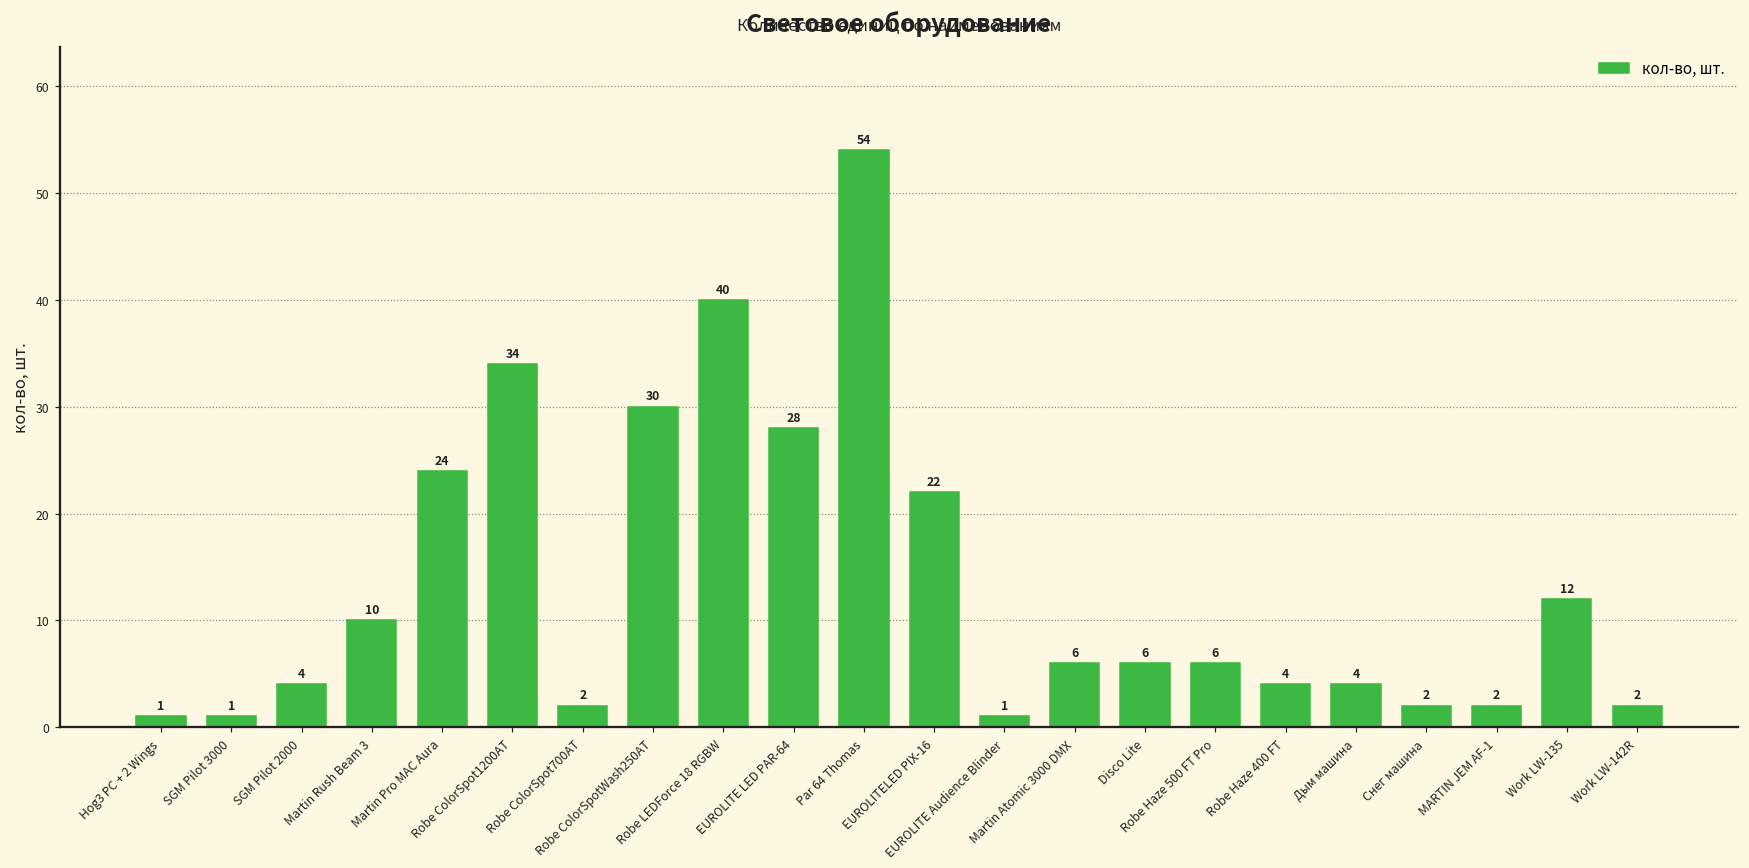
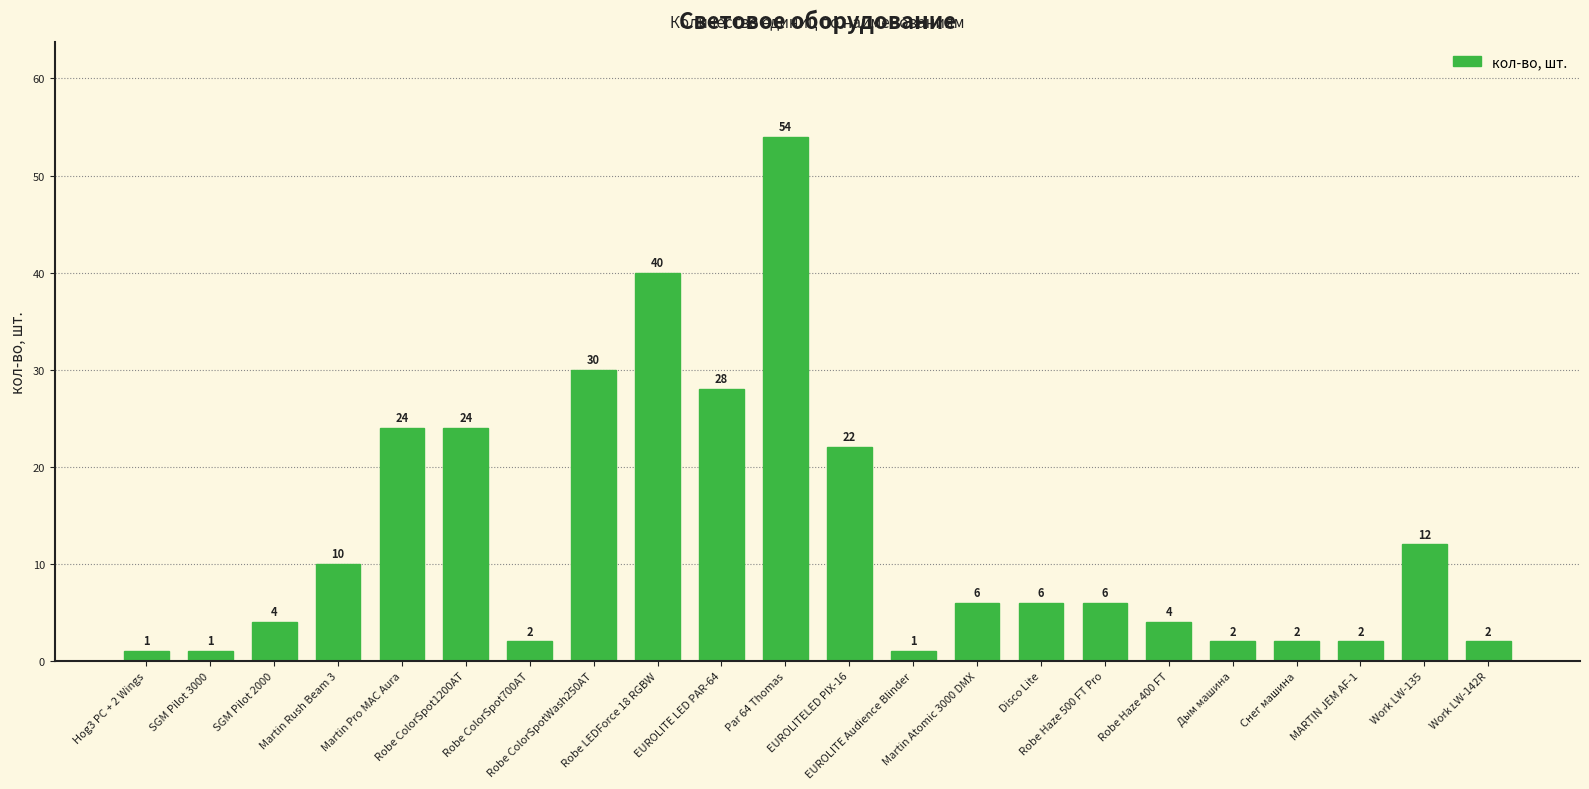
  {
    "Hog3 PC + 2 Wings": 1,
    "SGM Pilot 3000": 1,
    "SGM Pilot 2000": 4,
    "Martin Rush Beam 3": 10,
    "Martin Pro MAC Aura": 24,
-   "Robe ColorSpot1200AT": 34,
+   "Robe ColorSpot1200AT": 24,
    "Robe ColorSpot700AT": 2,
    "Robe ColorSpotWash250AT": 30,
    "Robe LEDForce 18 RGBW": 40,
    "EUROLITE LED PAR-64": 28,
    "Par 64 Thomas": 54,
    "EUROLITELED PIX-16": 22,
    "EUROLITE Audience Blinder": 1,
    "Martin Atomic 3000 DMX": 6,
    "Disco Lite": 6,
    "Robe Haze 500 FT Pro": 6,
    "Robe Haze 400 FT": 4,
-   "Дым машина": 4,
+   "Дым машина": 2,
    "Снег машина": 2,
    "MARTIN JEM AF-1": 2,
    "Work LW-135": 12,
    "Work LW-142R": 2
  }
